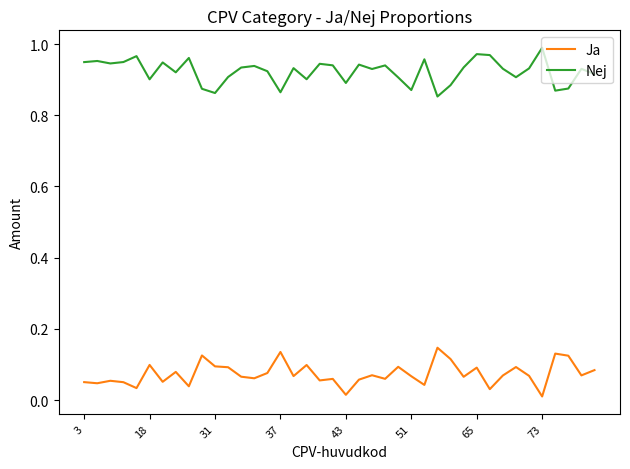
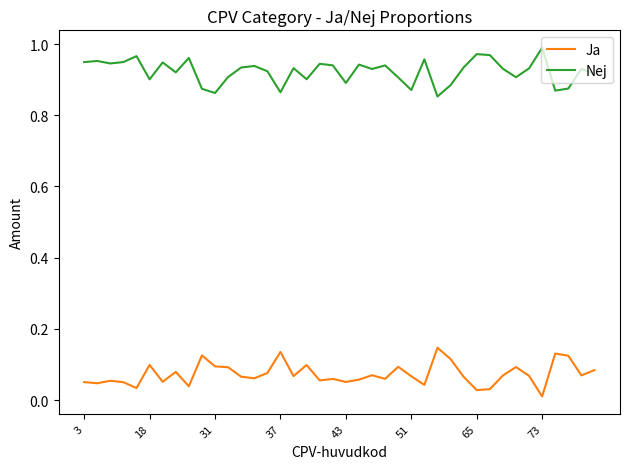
  {
    "Ja": {
      "3": 0.05,
      "18": 0.10,
      "31": 0.10,
      "37": 0.14,
-     "43": 0.02,
+     "43": 0.05,
      "51": 0.07,
-     "65": 0.09,
+     "65": 0.03,
      "73": 0.01
    },
    "Nej": {
      "3": 0.95,
      "18": 0.90,
      "31": 0.86,
      "37": 0.86,
      "43": 0.89,
      "51": 0.87,
      "65": 0.97
    }
  }
